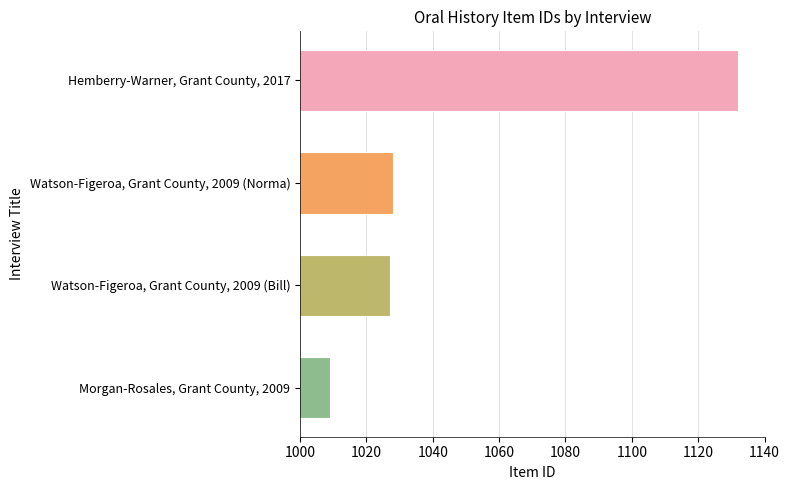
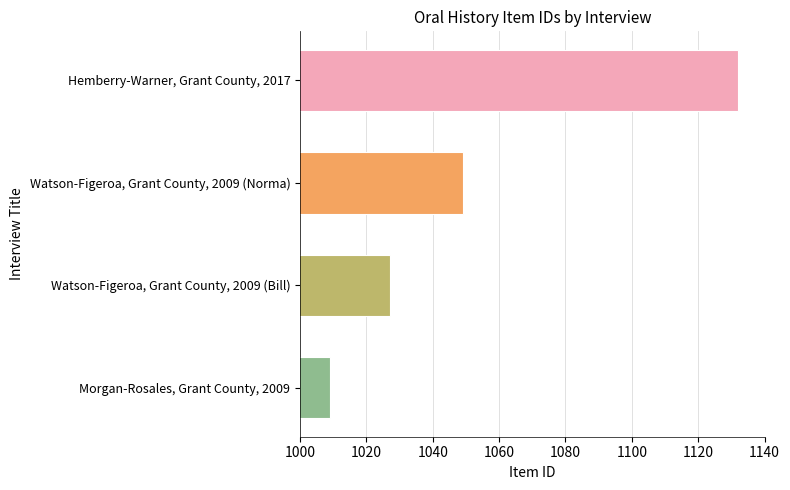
  {
    "Hemberry-Warner, Grant County, 2017": 1132,
-   "Watson-Figeroa, Grant County, 2009 (Norma)": 1028,
+   "Watson-Figeroa, Grant County, 2009 (Norma)": 1049,
    "Watson-Figeroa, Grant County, 2009 (Bill)": 1027,
    "Morgan-Rosales, Grant County, 2009": 1009
  }
